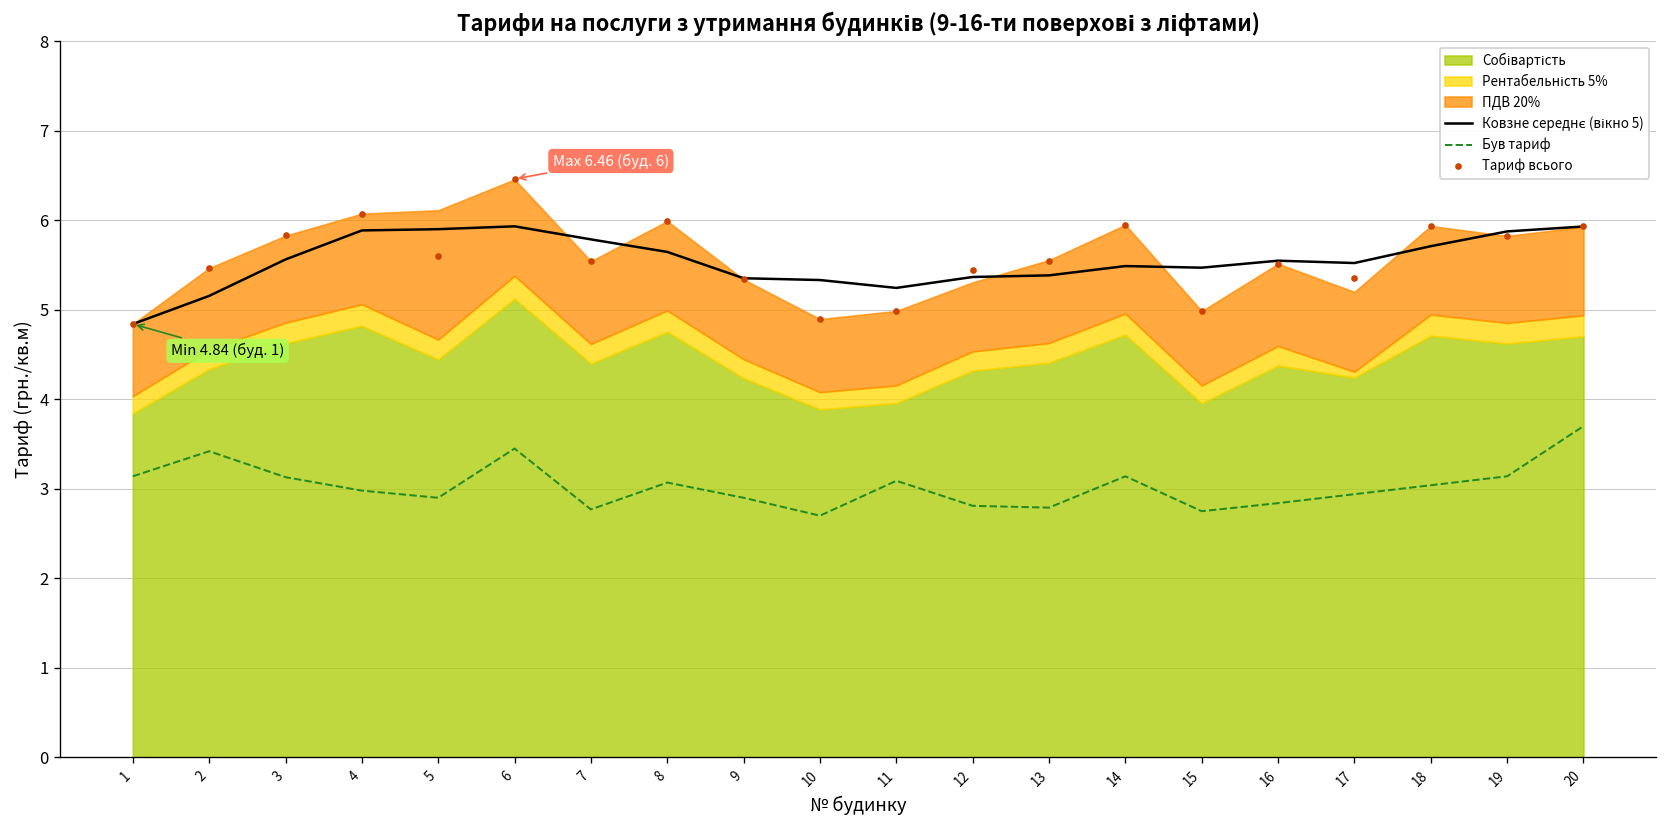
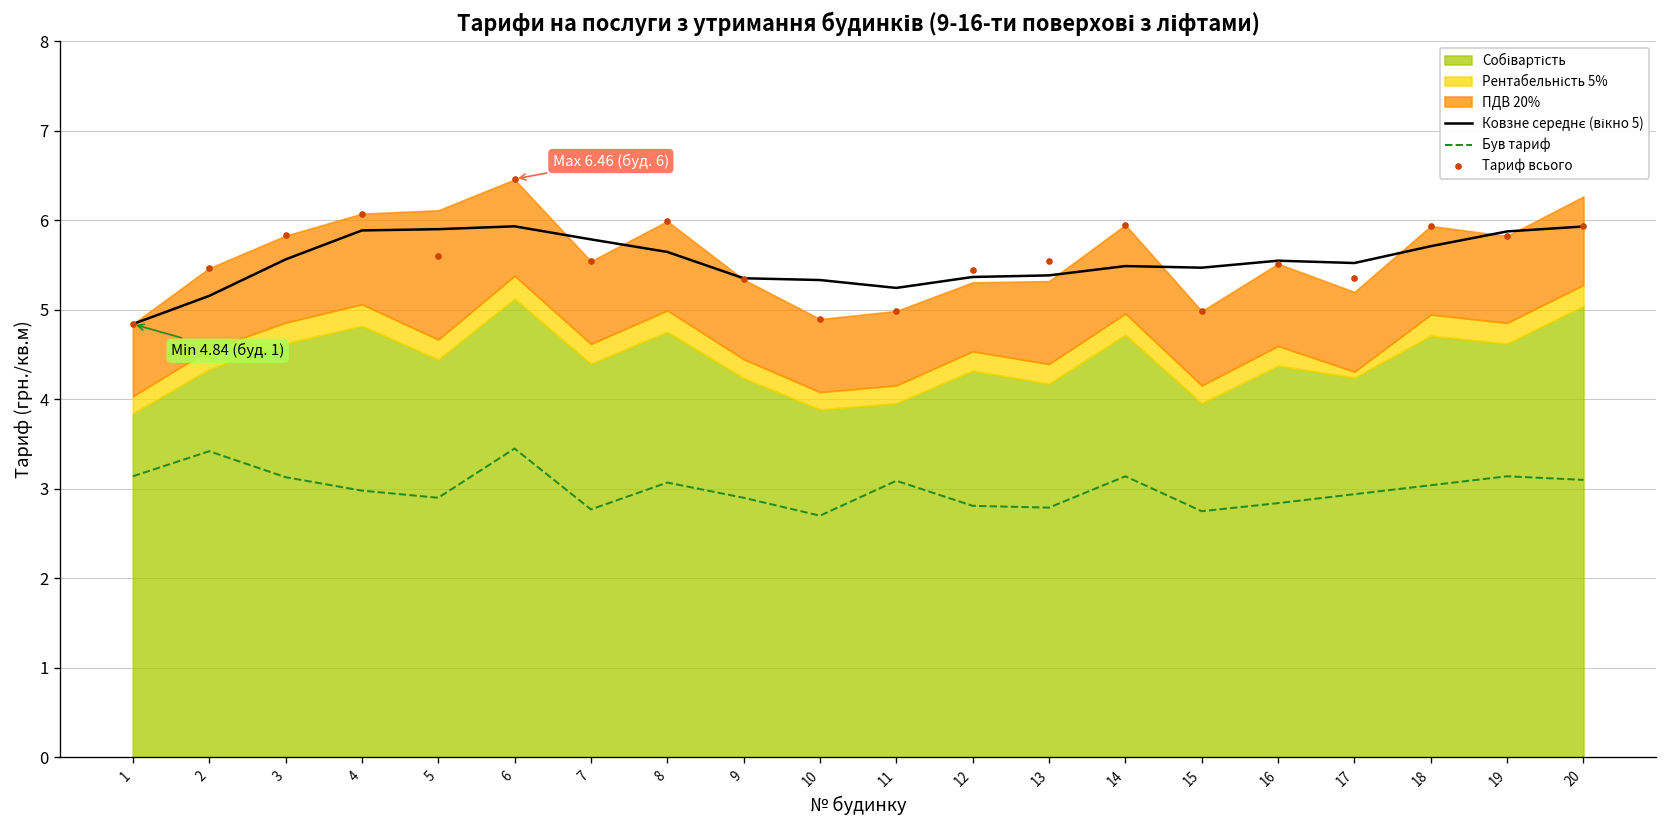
  {
    "Собівартість": {
      "1": 3.8,
      "2": 4.3,
      "4": 4.8,
      "5": 4.4,
      "6": 5.1,
      "7": 4.4,
      "8": 4.8,
      "9": 4.2,
      "10": 3.9,
      "11": 4.0,
      "12": 4.3,
-     "13": 4.4,
+     "13": 4.2,
      "14": 4.7,
      "15": 4.0,
      "16": 4.4,
      "17": 4.2,
      "18": 4.7,
      "19": 4.6,
-     "20": 4.7
+     "20": 5.0
    },
    "Ковзне середнє (вікно 5)": {
      "2": 5.2,
      "3": 5.6,
      "4": 5.9,
      "5": 5.9,
      "6": 5.9,
      "7": 5.8,
      "8": 5.6,
      "10": 5.3,
      "11": 5.2,
      "12": 5.4,
      "13": 5.4,
      "14": 5.5,
      "15": 5.5,
      "16": 5.5,
      "17": 5.5,
      "18": 5.7,
      "19": 5.9
    },
    "Був тариф": {
      "1": 3.1,
      "2": 3.4,
      "3": 3.1,
      "4": 3.0,
      "5": 2.9,
      "6": 3.5,
      "7": 2.8,
      "8": 3.1,
      "9": 2.9,
      "10": 2.7,
      "11": 3.1,
      "12": 2.8,
      "13": 2.8,
      "14": 3.1,
      "15": 2.8,
      "16": 2.8,
      "17": 2.9,
      "18": 3.0,
      "19": 3.1,
-     "20": 3.7
+     "20": 3.1
    },
    "Рентабельність 5%": {
      "1": 0.2,
      "3": 0.2,
      "4": 0.2,
      "5": 0.2,
      "6": 0.3,
      "7": 0.2,
      "8": 0.2,
      "9": 0.2,
      "10": 0.2,
      "11": 0.2,
      "12": 0.2,
      "13": 0.2,
      "14": 0.2,
      "15": 0.2,
      "16": 0.2,
      "17": 0.1,
      "18": 0.2,
      "19": 0.2,
      "20": 0.2
    },
    "Тариф всього": {
      "5": 5.6,
      "12": 5.4,
      "17": 5.4
    },
    "ПДВ 20%": {
      "5": 1.4,
      "12": 0.8,
      "17": 0.9
    }
  }
